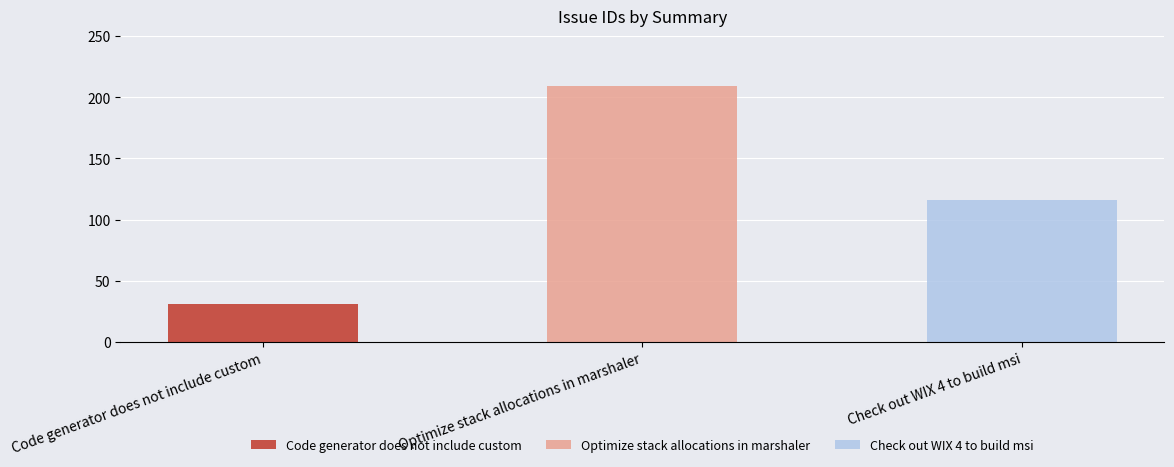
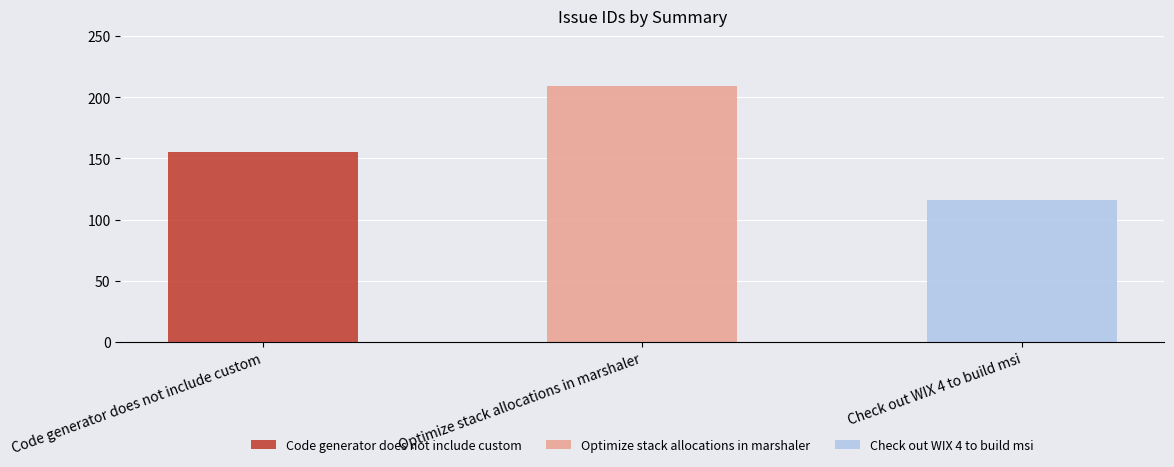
  {
-   "Code generator does not include custom": 31,
+   "Code generator does not include custom": 155,
    "Optimize stack allocations in marshaler": 209,
    "Check out WIX 4 to build msi": 116
  }
